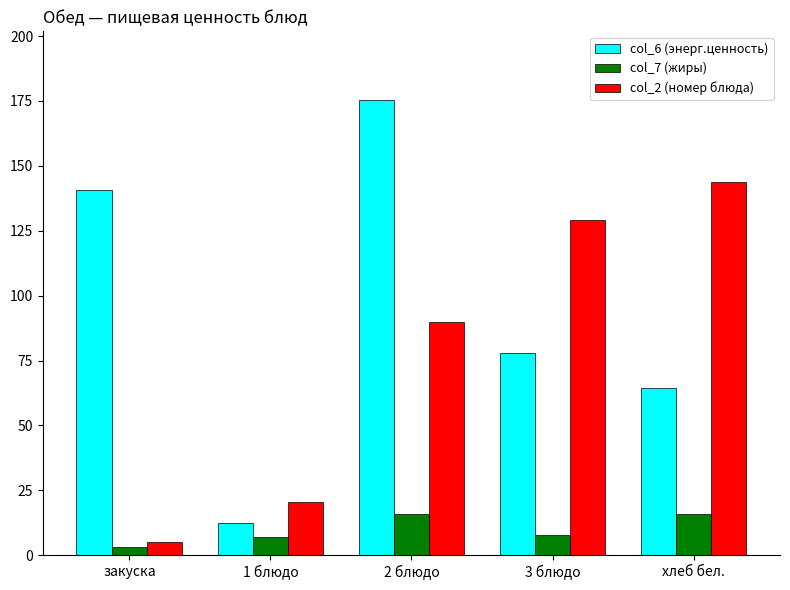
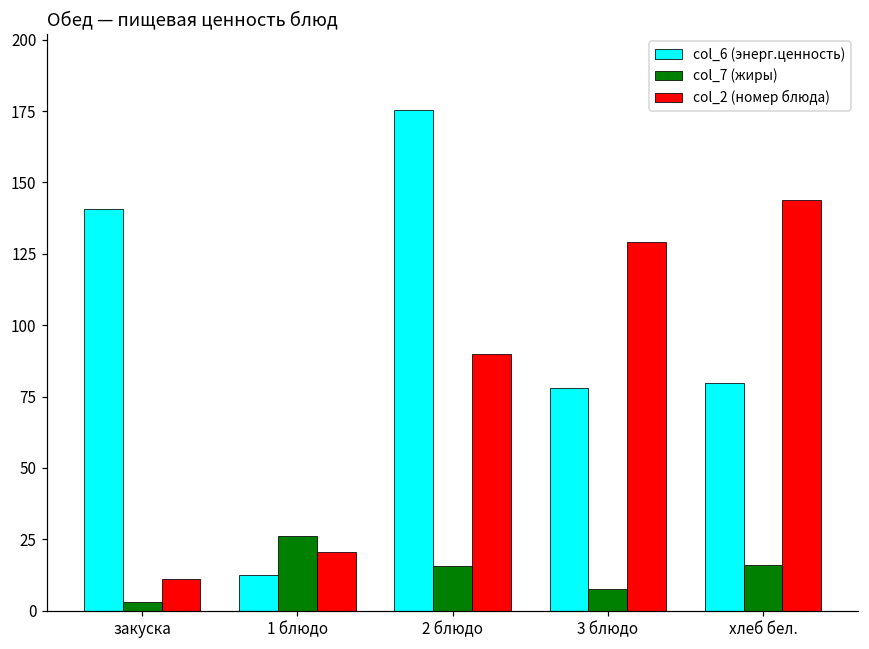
  {
    "col_6 (энерг.ценность)": {
      "закуска": 141,
      "1 блюдо": 12,
      "2 блюдо": 176,
      "3 блюдо": 78,
-     "хлеб бел.": 64
+     "хлеб бел.": 80
    },
    "col_7 (жиры)": {
      "закуска": 3,
-     "1 блюдо": 7,
+     "1 блюдо": 26,
      "2 блюдо": 16,
      "3 блюдо": 8,
      "хлеб бел.": 16
    },
    "col_2 (номер блюда)": {
-     "закуска": 5,
+     "закуска": 11,
      "1 блюдо": 20,
      "2 блюдо": 90,
      "3 блюдо": 129,
      "хлеб бел.": 144
    }
  }
